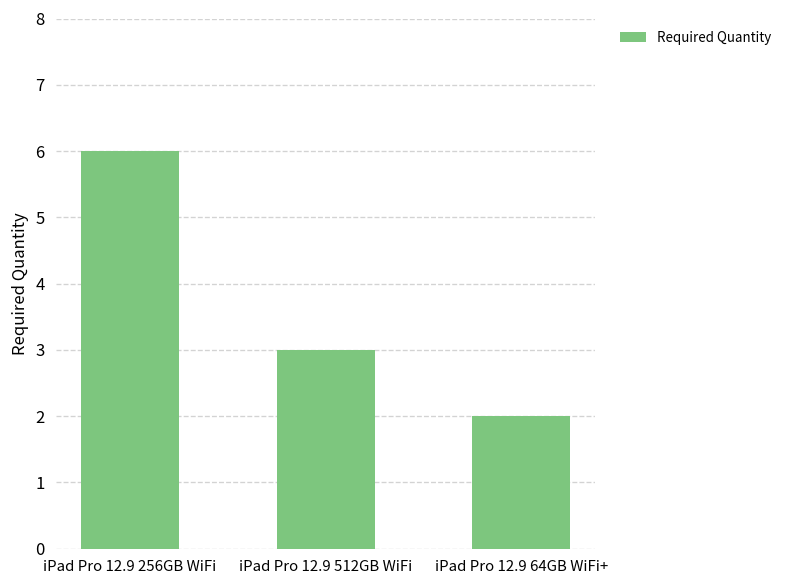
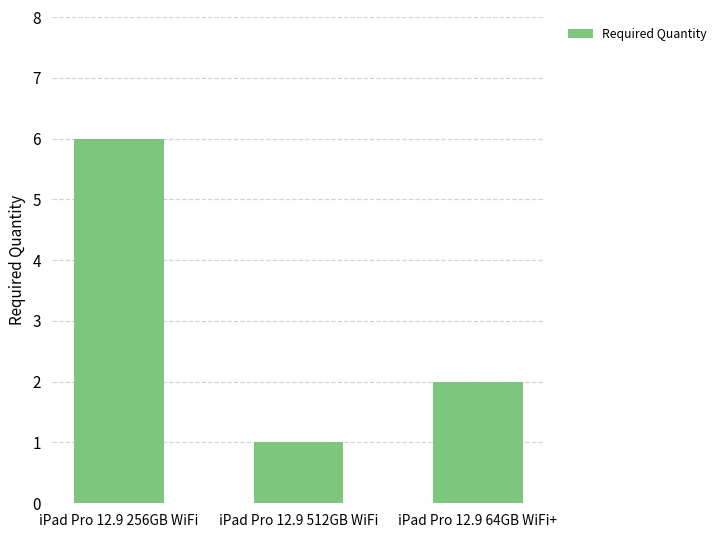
  {
    "iPad Pro 12.9 256GB WiFi": 6,
-   "iPad Pro 12.9 512GB WiFi": 3,
+   "iPad Pro 12.9 512GB WiFi": 1,
    "iPad Pro 12.9 64GB WiFi+": 2
  }
